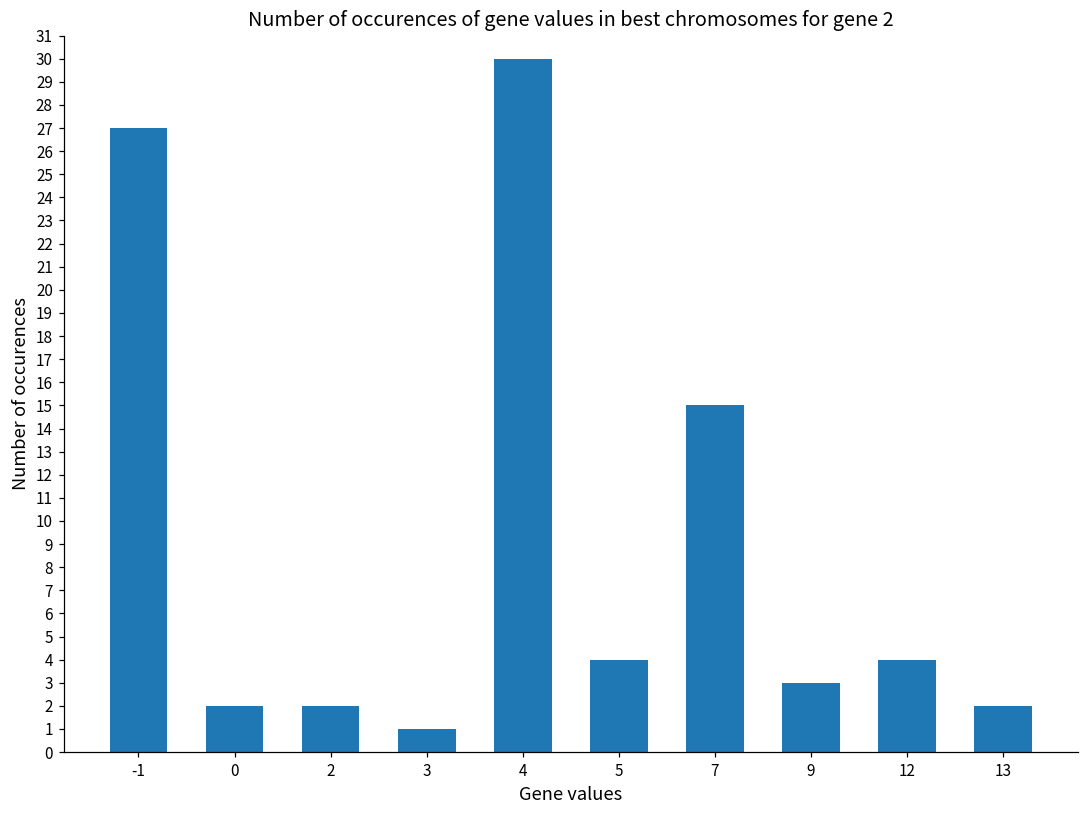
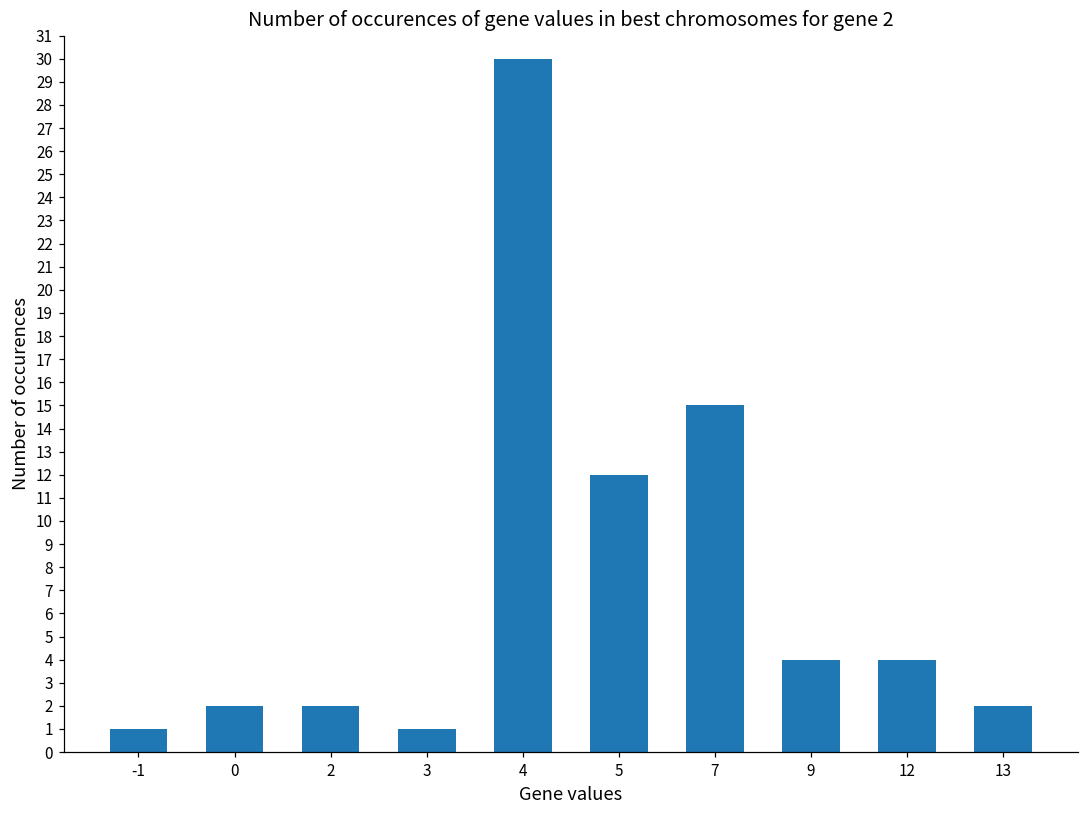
  {
-   "-1": 27,
+   "-1": 1,
    "0": 2,
    "2": 2,
    "3": 1,
    "4": 30,
-   "5": 4,
+   "5": 12,
    "7": 15,
-   "9": 3,
+   "9": 4,
    "12": 4,
    "13": 2
  }
